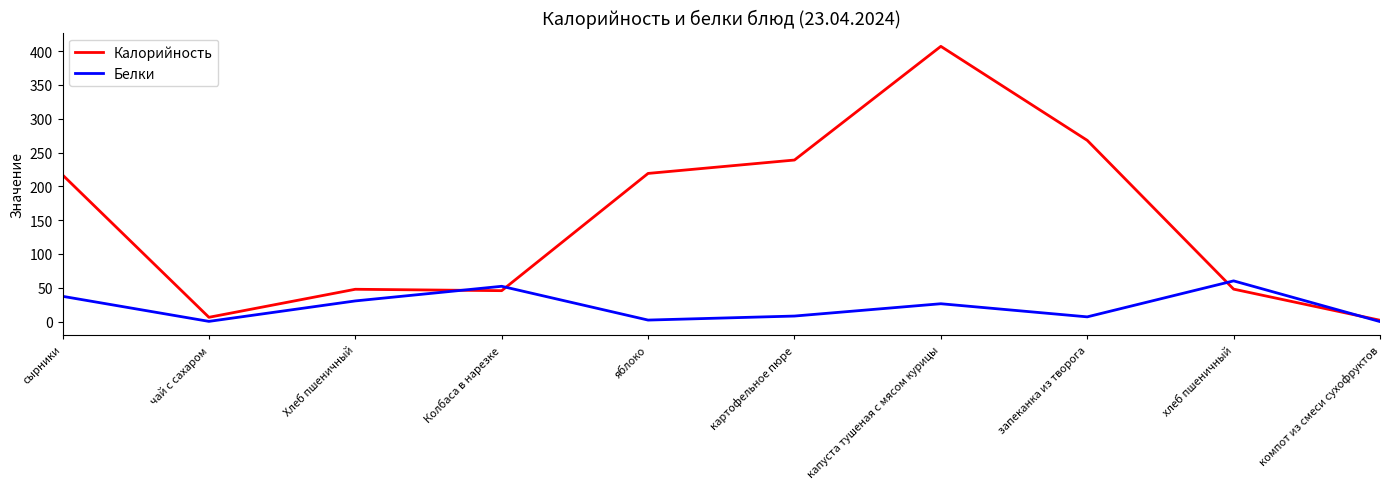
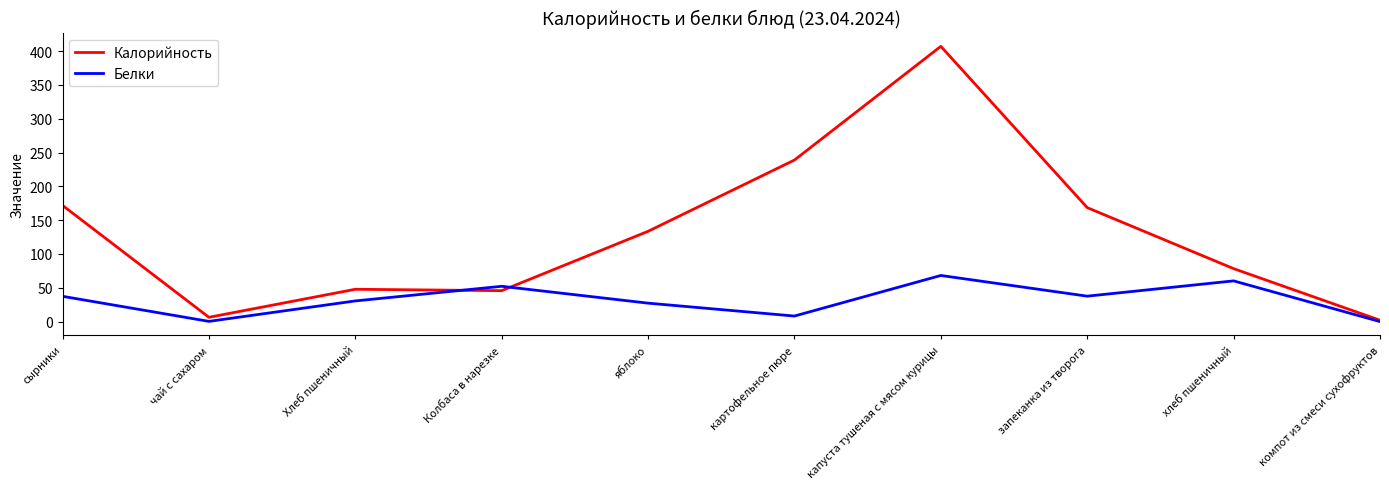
  {
    "Калорийность": {
-     "сырники": 220,
+     "сырники": 170,
      "чай с сахаром": 10,
      "Хлеб пшеничный": 50,
      "Колбаса в нарезке": 50,
-     "яблоко": 220,
+     "яблоко": 130,
      "картофельное пюре": 240,
      "капуста тушеная с мясом курицы": 410,
-     "запеканка из творога": 270,
-     "хлеб пшеничный": 50
+     "запеканка из творога": 170,
+     "хлеб пшеничный": 80
    },
    "Белки": {
      "сырники": 40,
      "чай с сахаром": 0,
      "Хлеб пшеничный": 30,
      "Колбаса в нарезке": 50,
-     "яблоко": 0,
+     "яблоко": 30,
      "картофельное пюре": 10,
-     "капуста тушеная с мясом курицы": 30,
-     "запеканка из творога": 10,
+     "капуста тушеная с мясом курицы": 70,
+     "запеканка из творога": 40,
      "хлеб пшеничный": 60
    }
  }
